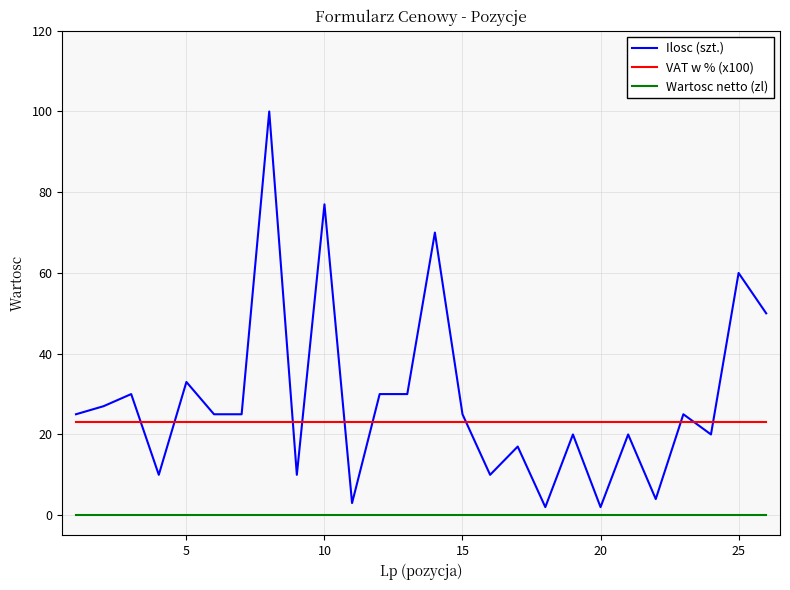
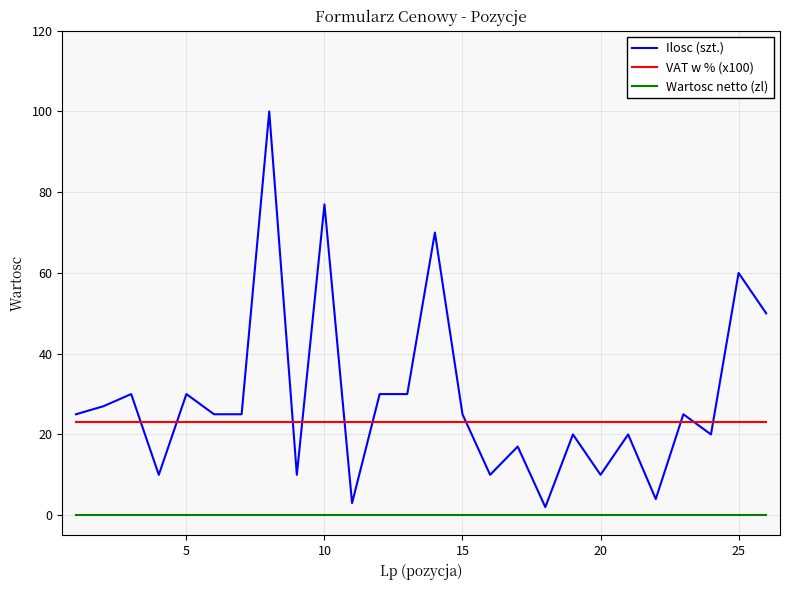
  {
    "Ilosc (szt.)": {
-     "5": 33,
+     "5": 30,
      "10": 77,
      "15": 25,
-     "20": 2,
+     "20": 10,
      "25": 60
    },
    "VAT w % (x100)": {
      "5": 23,
      "10": 23,
      "15": 23,
      "20": 23,
      "25": 23
    },
    "Wartosc netto (zl)": {
      "5": 0,
      "10": 0,
      "15": 0,
      "20": 0,
      "25": 0
    }
  }
